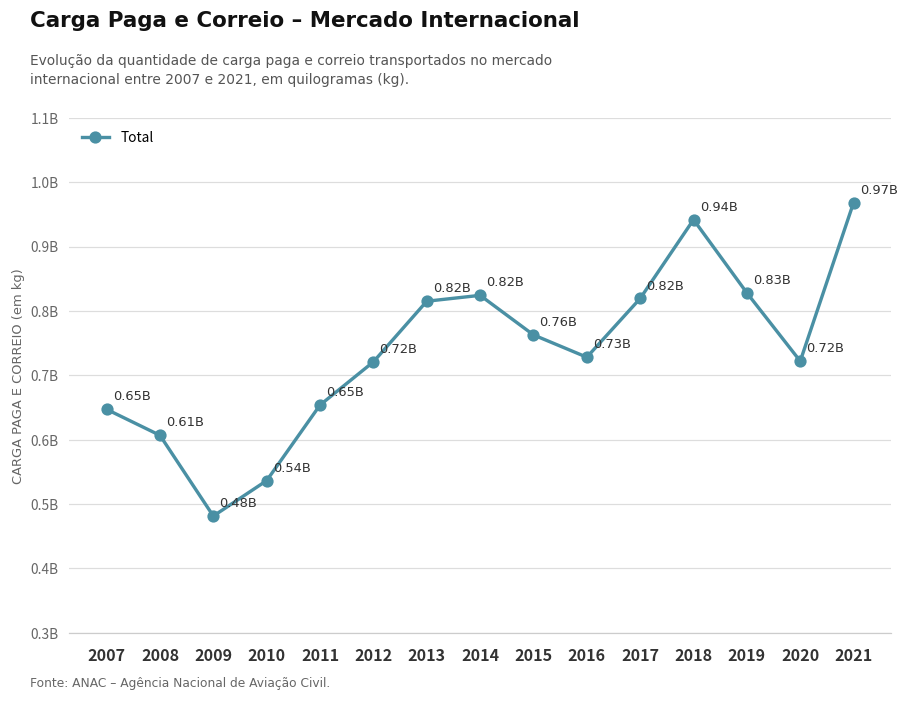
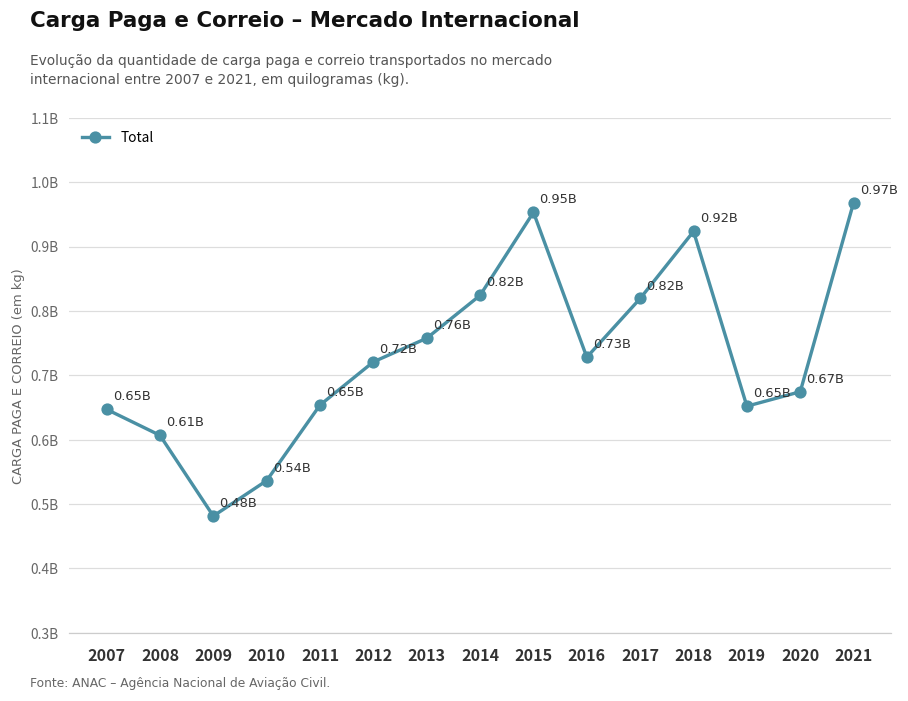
  {
    "2007": "0.65B",
    "2008": "0.61B",
    "2009": "0.48B",
    "2010": "0.54B",
    "2011": "0.65B",
    "2012": "0.72B",
-   "2013": "0.82B",
+   "2013": "0.76B",
    "2014": "0.82B",
-   "2015": "0.76B",
+   "2015": "0.95B",
    "2016": "0.73B",
    "2017": "0.82B",
-   "2018": "0.94B",
-   "2019": "0.83B",
-   "2020": "0.72B",
+   "2018": "0.92B",
+   "2019": "0.65B",
+   "2020": "0.67B",
    "2021": "0.97B"
  }
